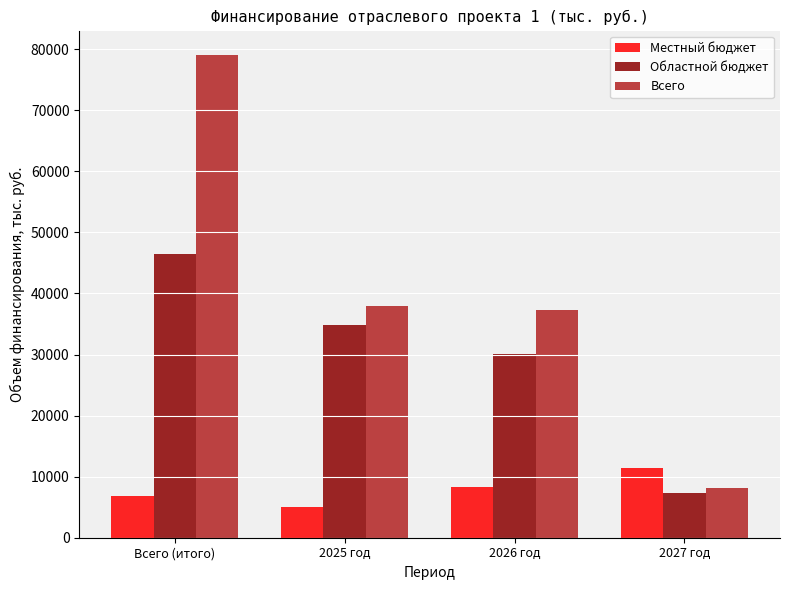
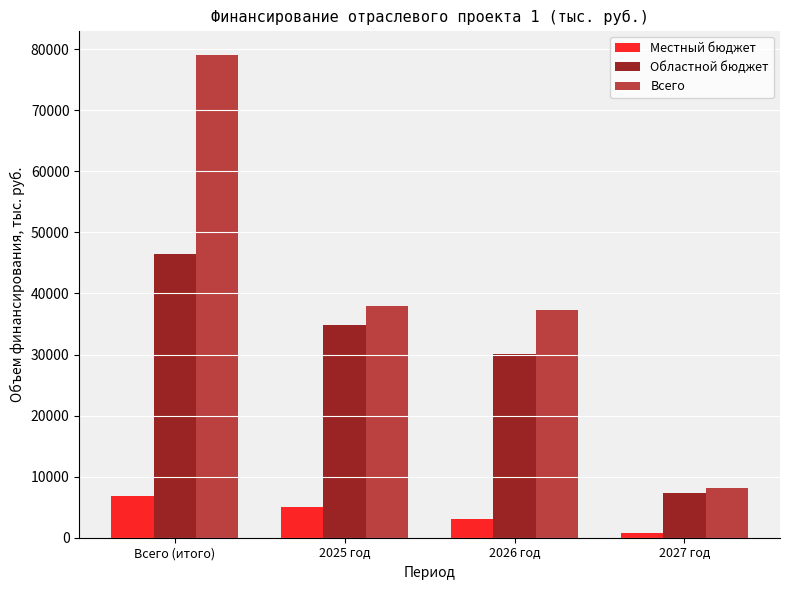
  {
    "Местный бюджет": {
      "Всего (итого)": 7000,
      "2025 год": 5000,
-     "2026 год": 8000,
-     "2027 год": 11000
+     "2026 год": 3000,
+     "2027 год": 1000
    },
    "Областной бюджет": {
      "Всего (итого)": 46000,
      "2025 год": 35000,
      "2026 год": 30000,
      "2027 год": 7000
    },
    "Всего": {
      "Всего (итого)": 79000,
      "2025 год": 38000,
      "2026 год": 37000,
      "2027 год": 8000
    }
  }
